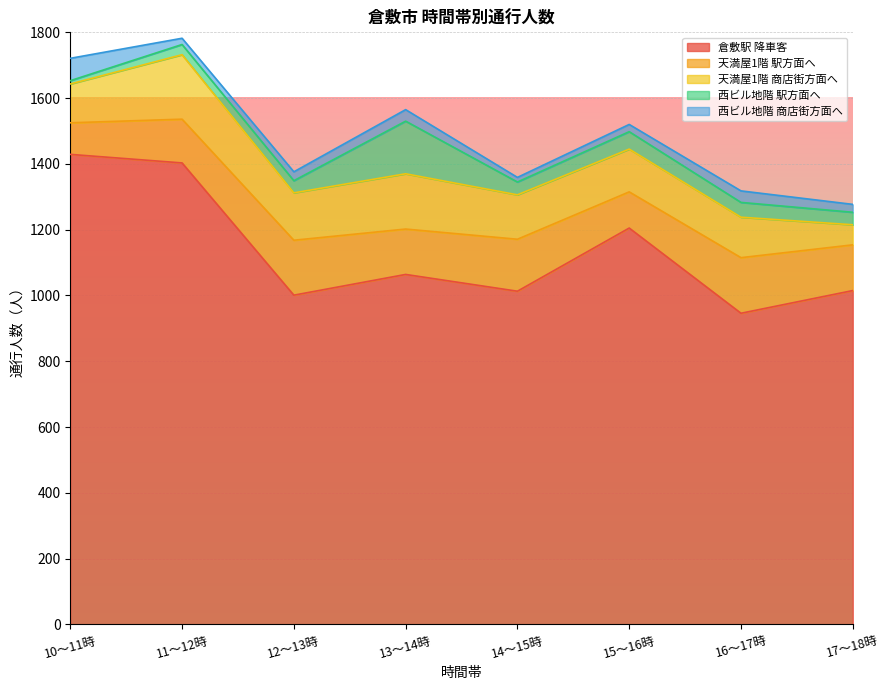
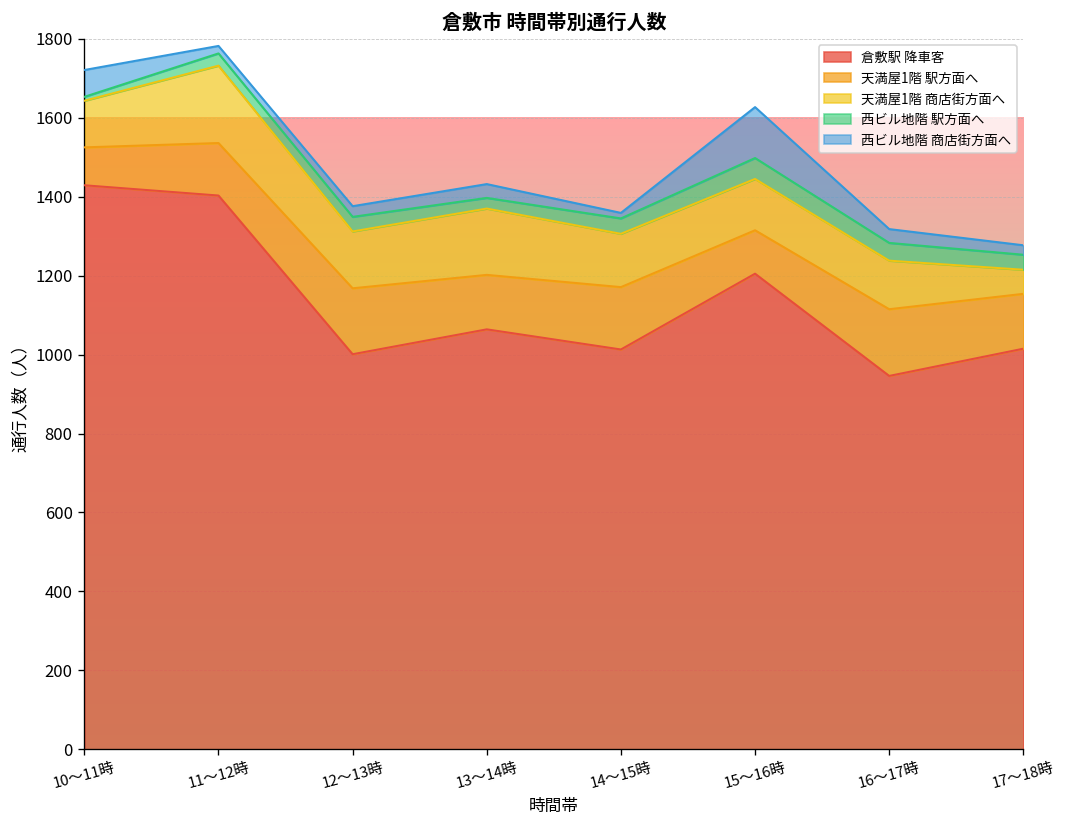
  {
    "倉敷駅 降車客": {
      "10～11時": 1430,
      "11～12時": 1400,
      "12～13時": 1000,
      "13～14時": 1060,
      "14～15時": 1010,
      "15～16時": 1210,
      "16～17時": 950,
      "17～18時": 1020
    },
    "西ビル地階 駅方面へ": {
      "10～11時": 10,
      "11～12時": 30,
      "12～13時": 40,
-     "13～14時": 160,
+     "13～14時": 30,
      "14～15時": 40,
      "15～16時": 50,
      "16～17時": 50,
      "17～18時": 40
    },
    "西ビル地階 商店街方面へ": {
      "10～11時": 70,
      "11～12時": 20,
      "12～13時": 30,
      "13～14時": 40,
      "14～15時": 10,
-     "15～16時": 20,
+     "15～16時": 130,
      "16～17時": 40,
      "17～18時": 20
    }
  }
